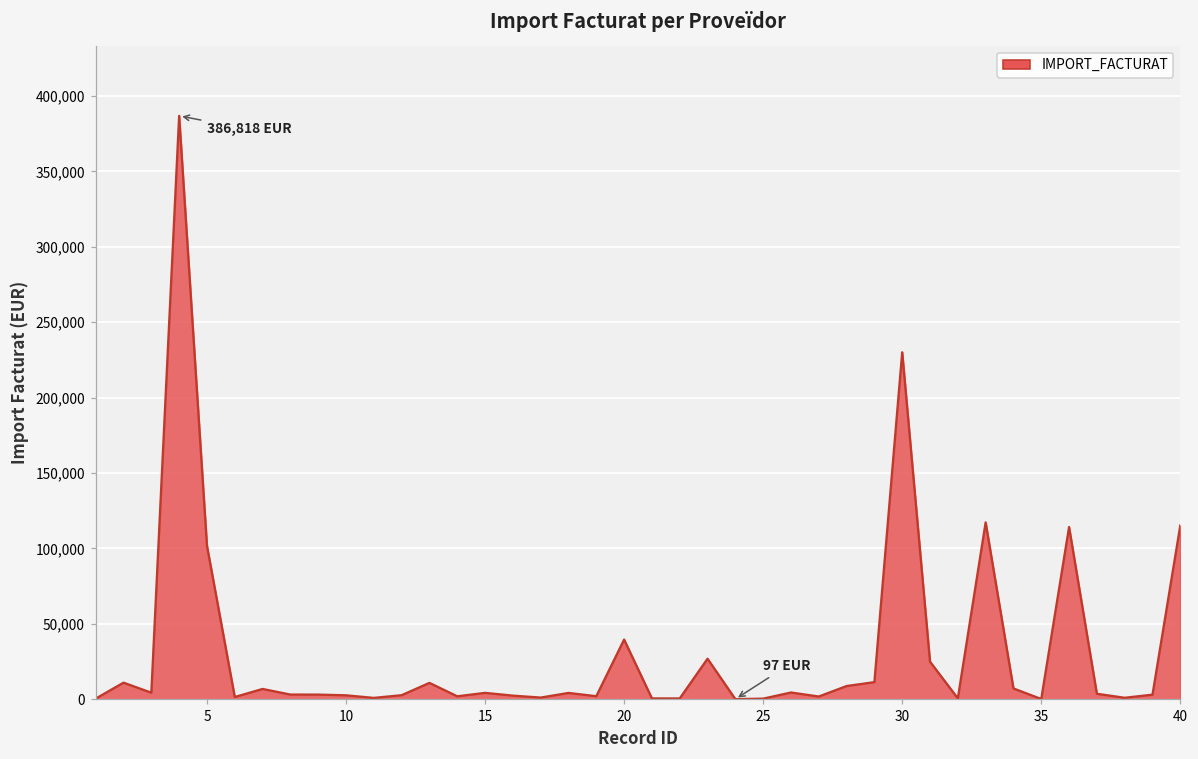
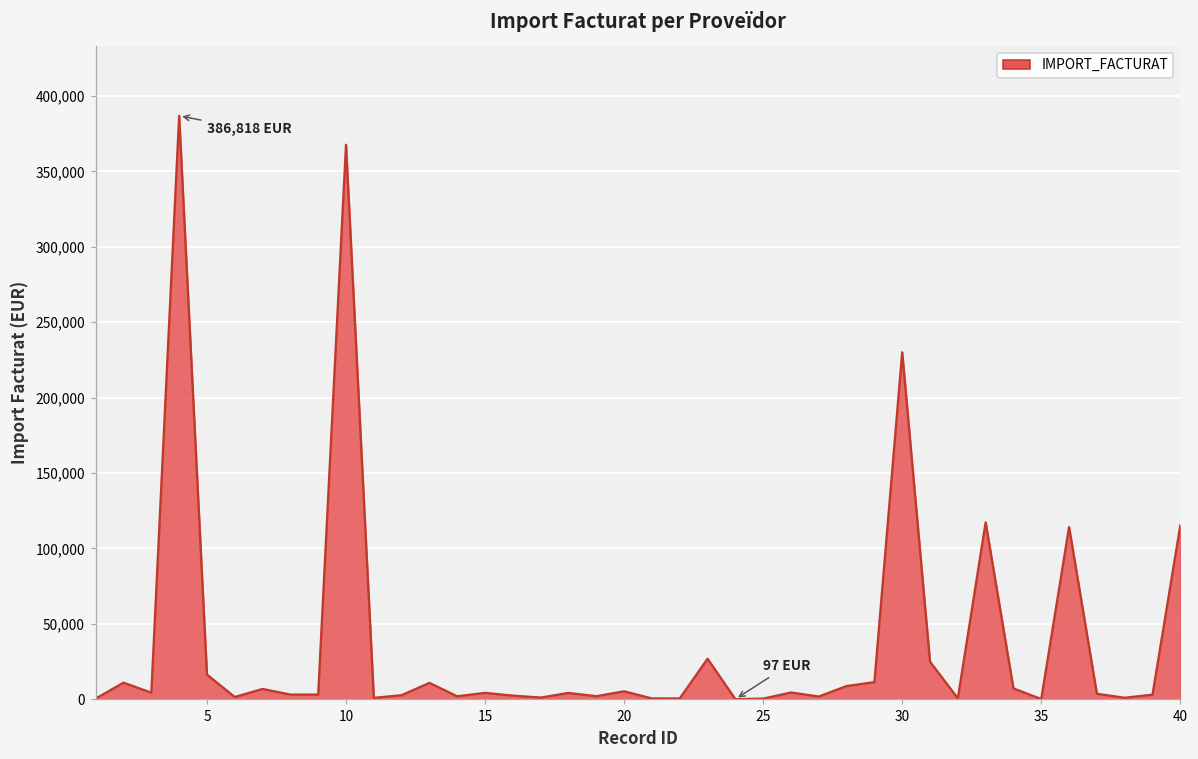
  {
-   "5": "102,000",
-   "10": "3,000",
+   "5": "16,000",
+   "10": "368,000",
    "15": "4,000",
-   "20": "40,000",
+   "20": "5,000",
    "25": "0",
    "30": "230,000",
    "35": "0",
    "40": "115,000"
  }
